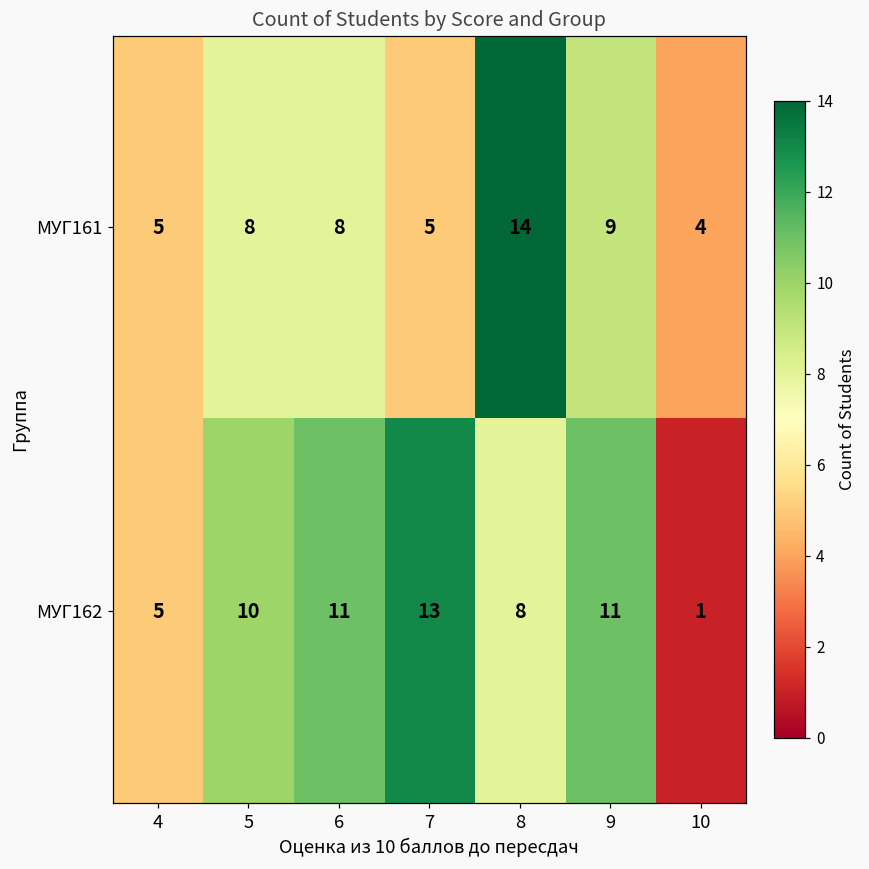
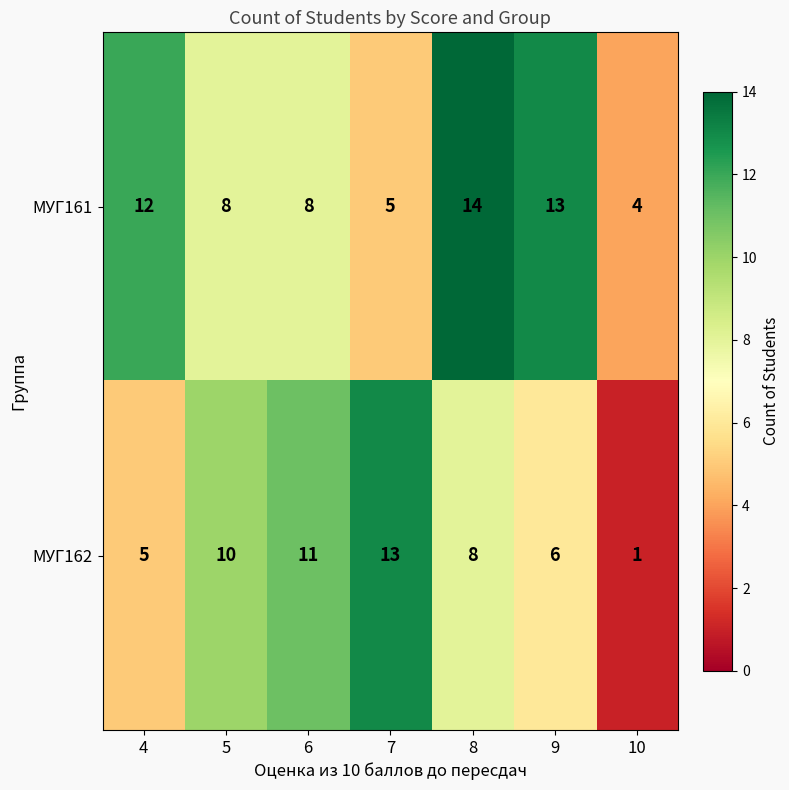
  {
    "МУГ161": {
-     "4": 5,
+     "4": 12,
      "5": 8,
      "6": 8,
      "7": 5,
      "8": 14,
-     "9": 9,
+     "9": 13,
      "10": 4
    },
    "МУГ162": {
      "4": 5,
      "5": 10,
      "6": 11,
      "7": 13,
      "8": 8,
-     "9": 11,
+     "9": 6,
      "10": 1
    }
  }
